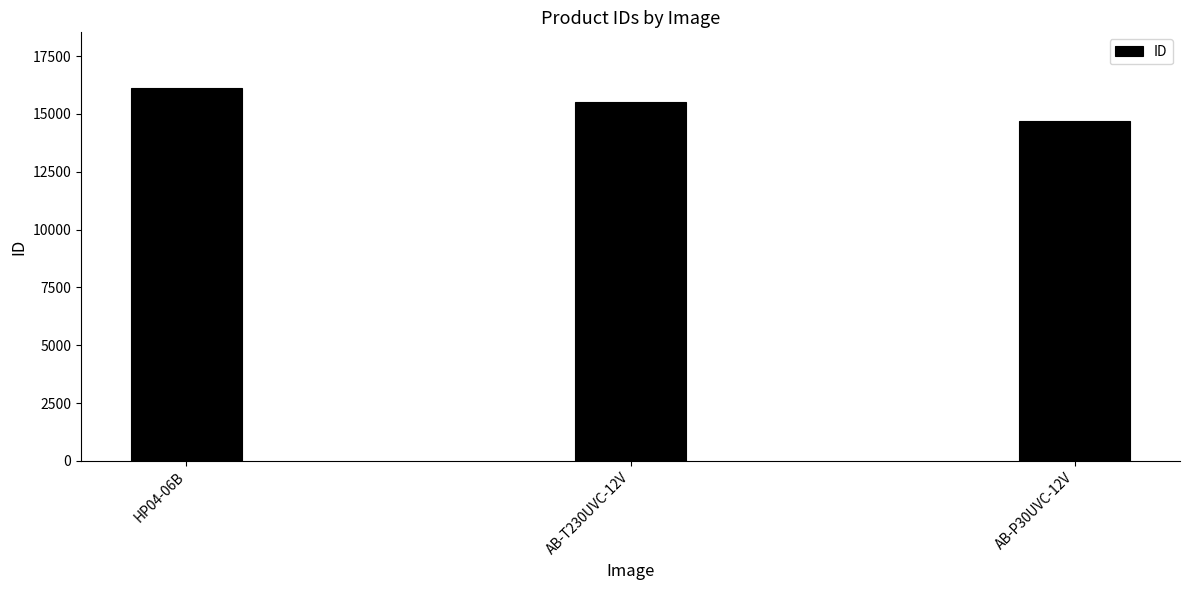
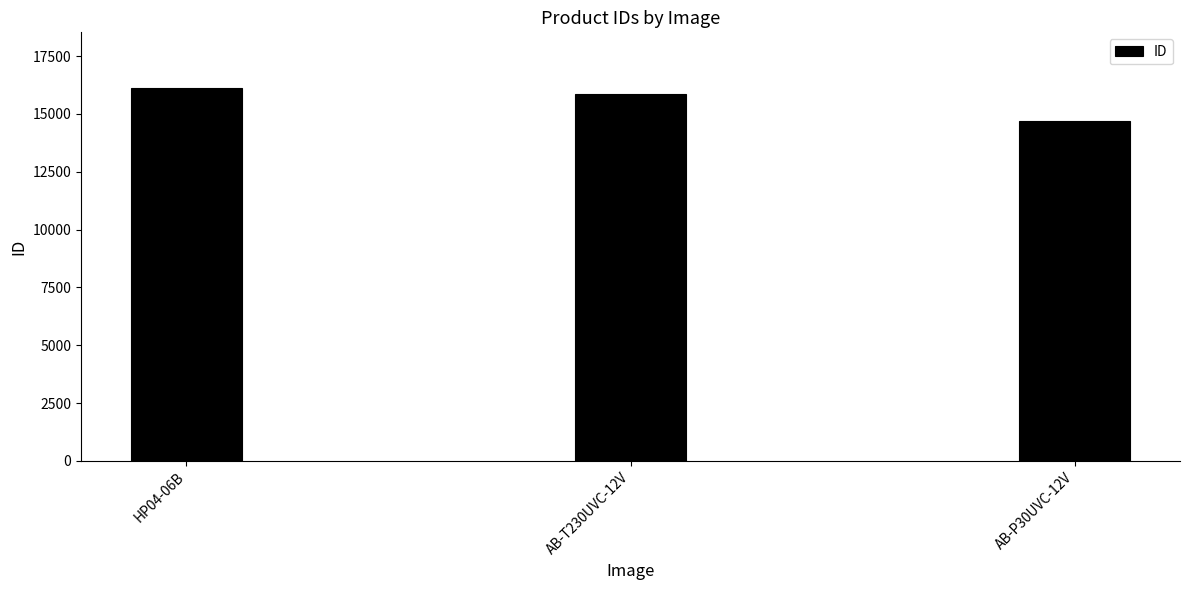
  {
    "HP04-06B": 16100,
-   "AB-T230UVC-12V": 15500,
+   "AB-T230UVC-12V": 15900,
    "AB-P30UVC-12V": 14700
  }
